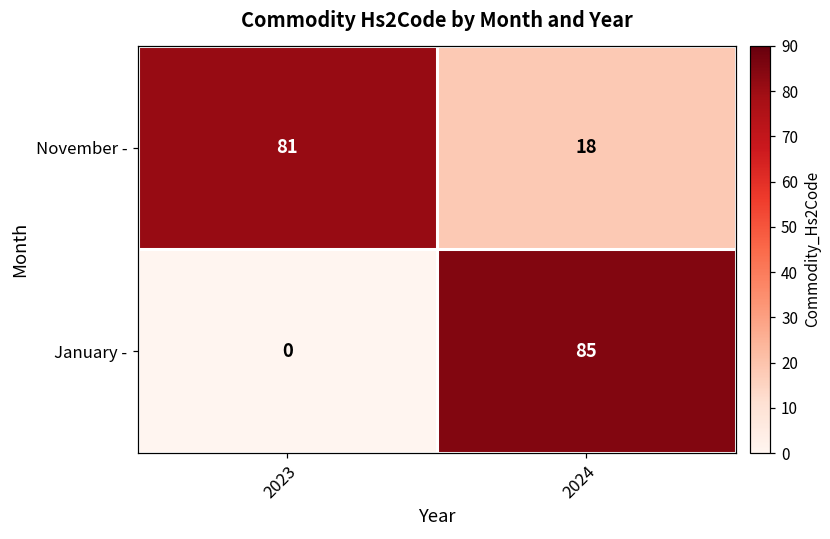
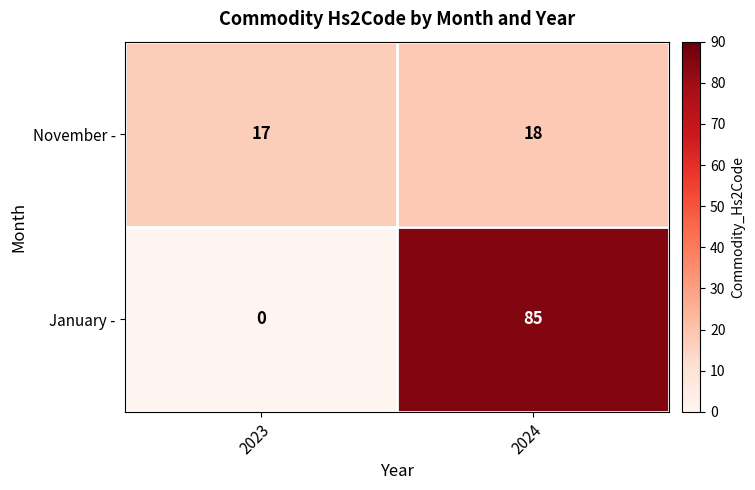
  {
    "November -": {
-     "2023": 81,
+     "2023": 17,
      "2024": 18
    },
    "January -": {
      "2023": 0,
      "2024": 85
    }
  }
